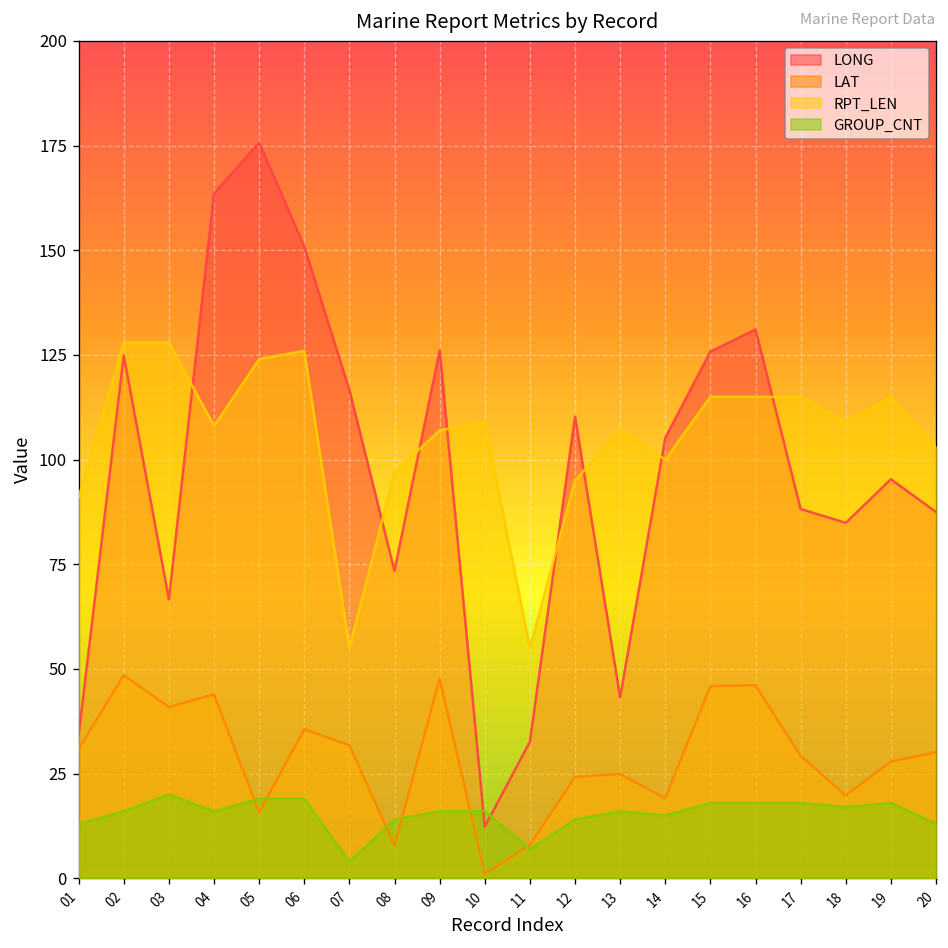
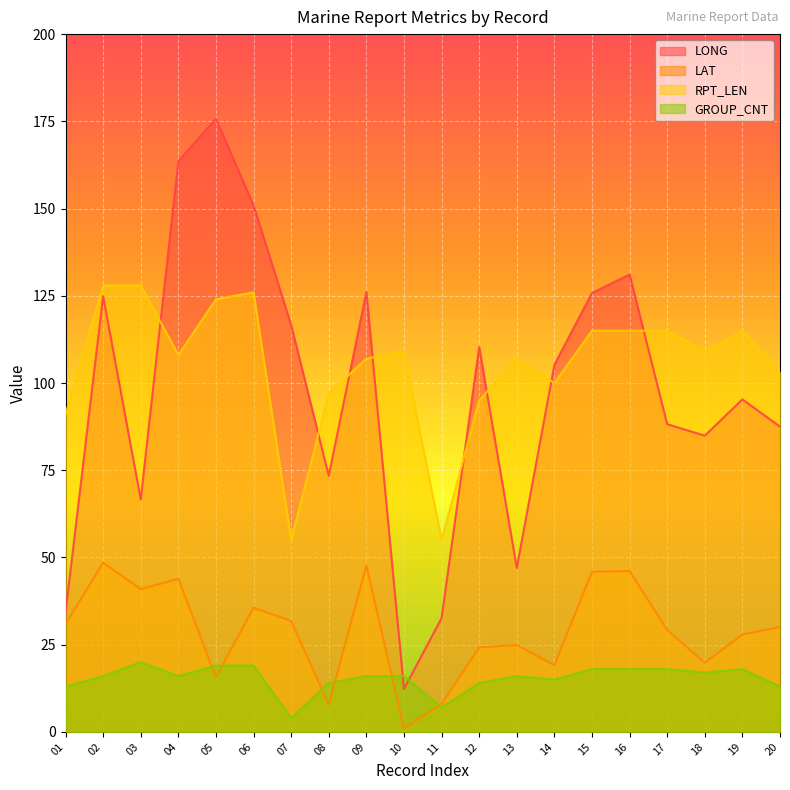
  {
    "LONG": {
      "01": 34,
      "02": 125,
      "03": 67,
      "04": 164,
      "05": 176,
      "06": 151,
      "07": 117,
      "08": 73,
      "09": 126,
      "10": 12,
      "11": 33,
      "12": 110,
-     "13": 43,
+     "13": 47,
      "14": 105,
      "15": 126,
      "16": 131,
      "17": 88,
      "18": 85,
      "19": 95,
      "20": 88
    },
    "GROUP_CNT": {
      "01": 13,
      "02": 16,
      "03": 20,
      "04": 16,
      "05": 19,
      "06": 19,
      "07": 4,
      "08": 14,
      "09": 16,
      "10": 16,
      "11": 7,
      "12": 14,
      "13": 16,
      "14": 15,
      "15": 18,
      "16": 18,
      "17": 18,
      "18": 17,
      "19": 18,
      "20": 13
    }
  }
